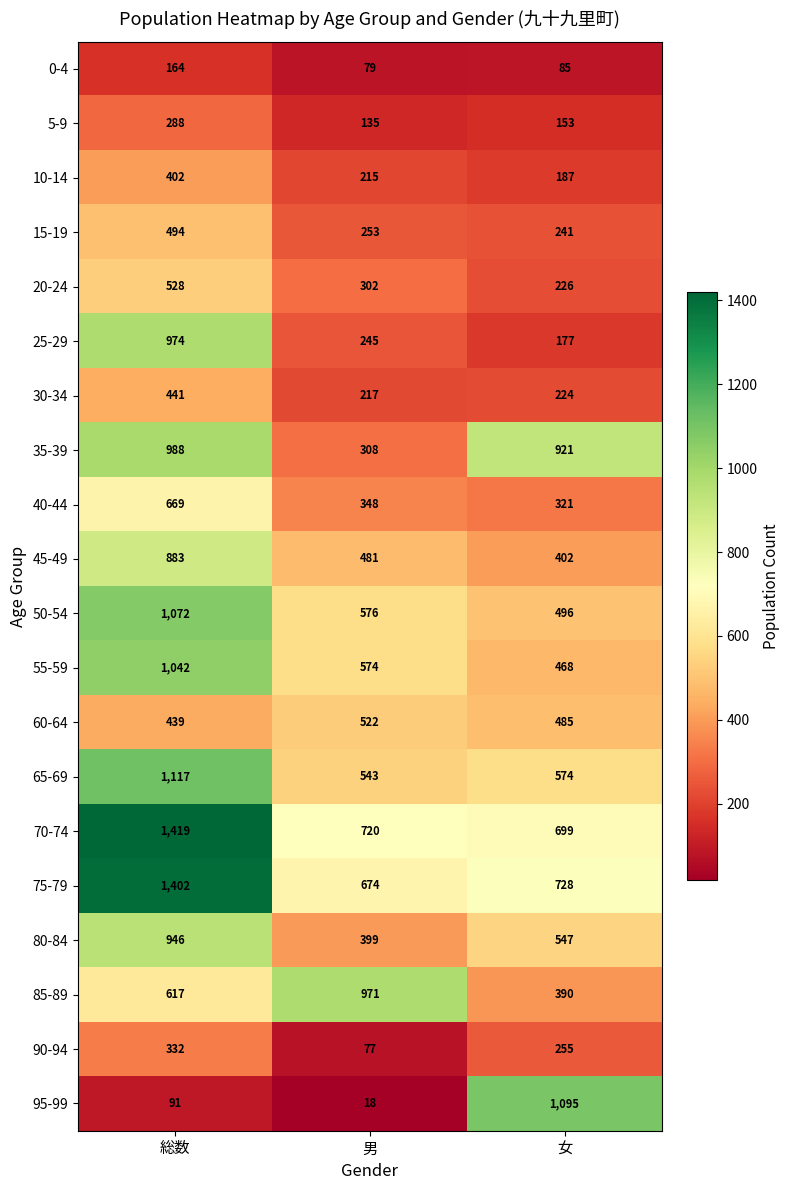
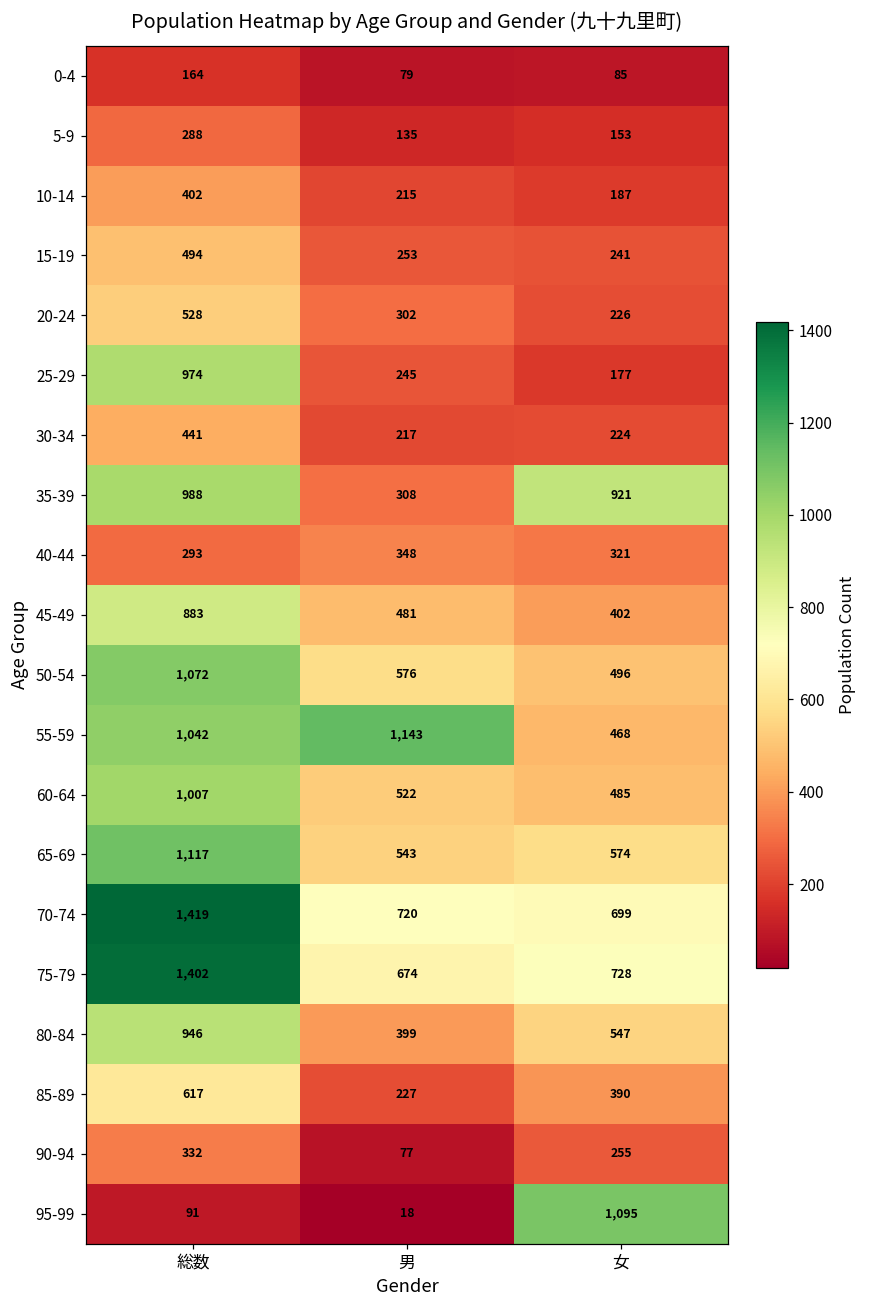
  {
    "0-4": {
      "総数": "164",
      "男": "79",
      "女": "85"
    },
    "5-9": {
      "総数": "288",
      "男": "135",
      "女": "153"
    },
    "10-14": {
      "総数": "402",
      "男": "215",
      "女": "187"
    },
    "15-19": {
      "総数": "494",
      "男": "253",
      "女": "241"
    },
    "20-24": {
      "総数": "528",
      "男": "302",
      "女": "226"
    },
    "25-29": {
      "総数": "974",
      "男": "245",
      "女": "177"
    },
    "30-34": {
      "総数": "441",
      "男": "217",
      "女": "224"
    },
    "35-39": {
      "総数": "988",
      "男": "308",
      "女": "921"
    },
    "40-44": {
-     "総数": "669",
+     "総数": "293",
      "男": "348",
      "女": "321"
    },
    "45-49": {
      "総数": "883",
      "男": "481",
      "女": "402"
    },
    "50-54": {
      "総数": "1,072",
      "男": "576",
      "女": "496"
    },
    "55-59": {
      "総数": "1,042",
-     "男": "574",
+     "男": "1,143",
      "女": "468"
    },
    "60-64": {
-     "総数": "439",
+     "総数": "1,007",
      "男": "522",
      "女": "485"
    },
    "65-69": {
      "総数": "1,117",
      "男": "543",
      "女": "574"
    },
    "70-74": {
      "総数": "1,419",
      "男": "720",
      "女": "699"
    },
    "75-79": {
      "総数": "1,402",
      "男": "674",
      "女": "728"
    },
    "80-84": {
      "総数": "946",
      "男": "399",
      "女": "547"
    },
    "85-89": {
      "総数": "617",
-     "男": "971",
+     "男": "227",
      "女": "390"
    },
    "90-94": {
      "総数": "332",
      "男": "77",
      "女": "255"
    },
    "95-99": {
      "総数": "91",
      "男": "18",
      "女": "1,095"
    }
  }
